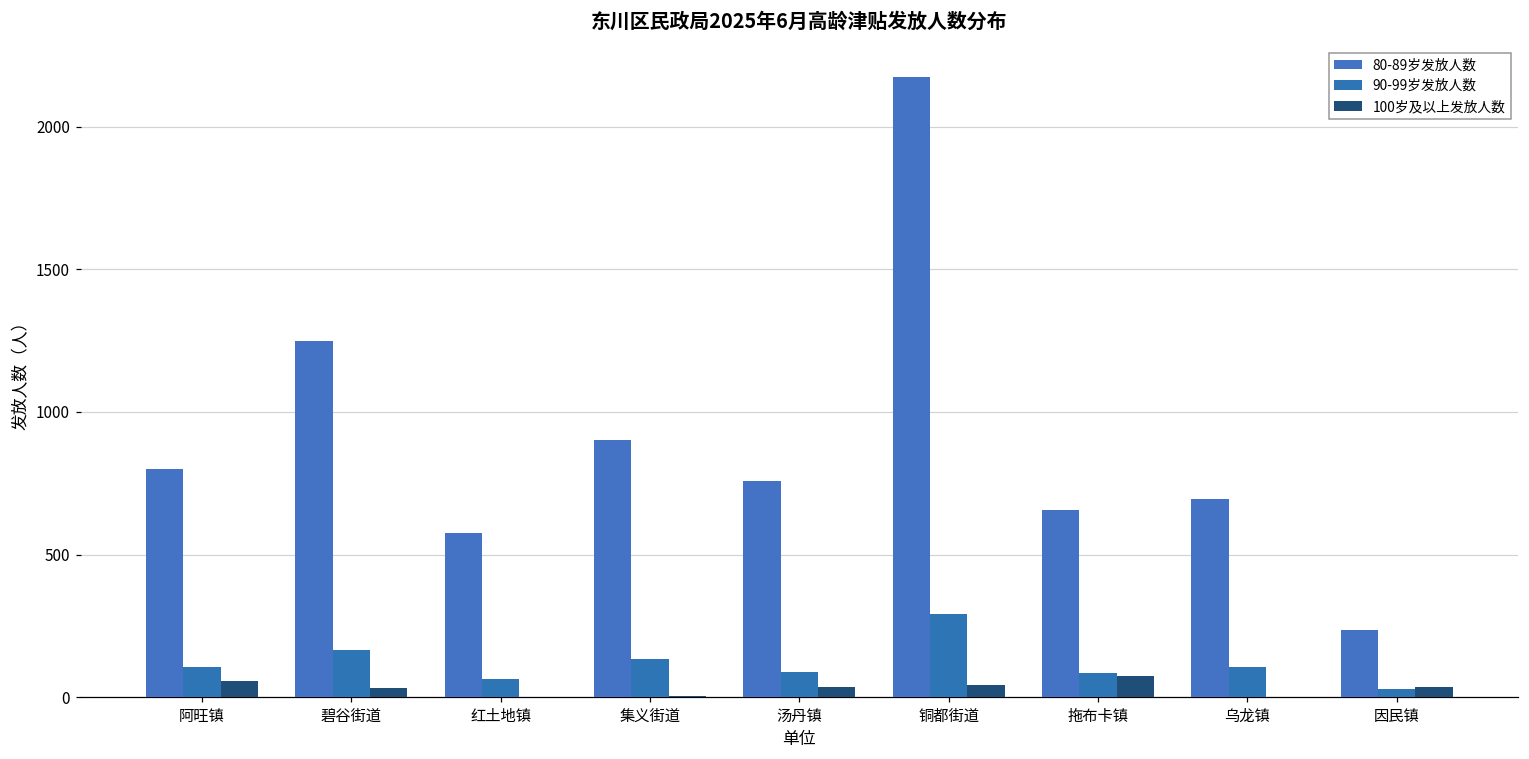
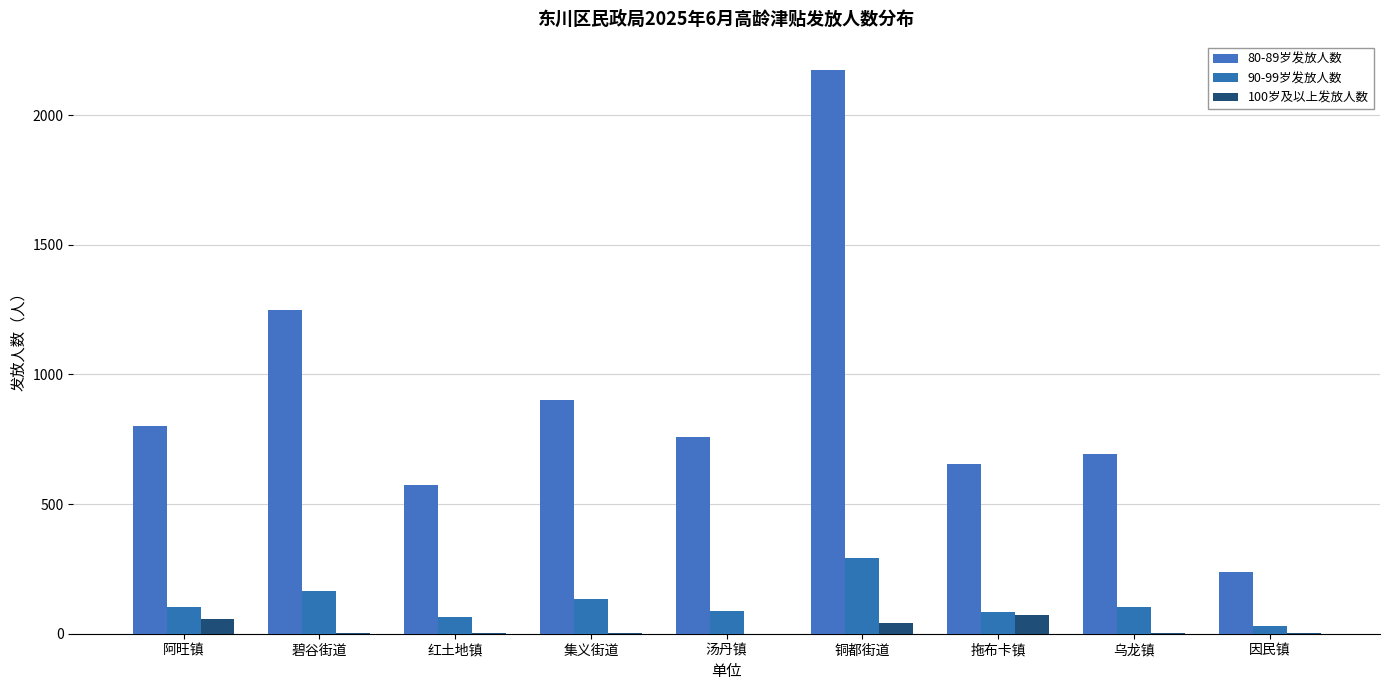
  {
    "100岁及以上发放人数": {
      "阿旺镇": 60,
-     "碧谷街道": 30,
-     "汤丹镇": 40,
+     "碧谷街道": 0,
+     "汤丹镇": 0,
      "铜都街道": 40,
      "拖布卡镇": 70,
-     "因民镇": 40
+     "因民镇": 0
    }
  }
